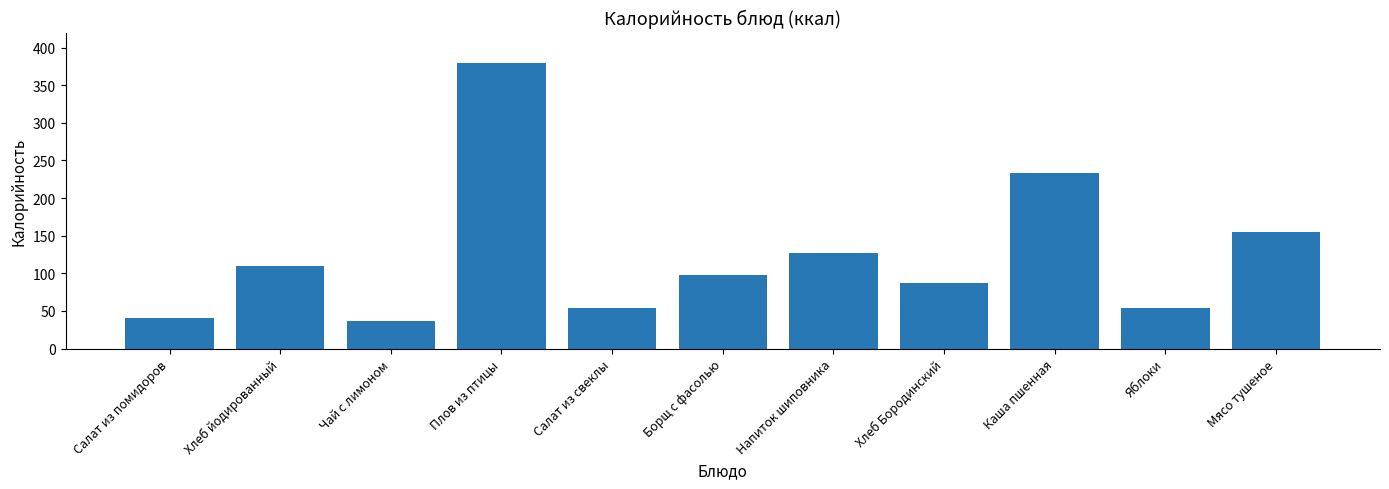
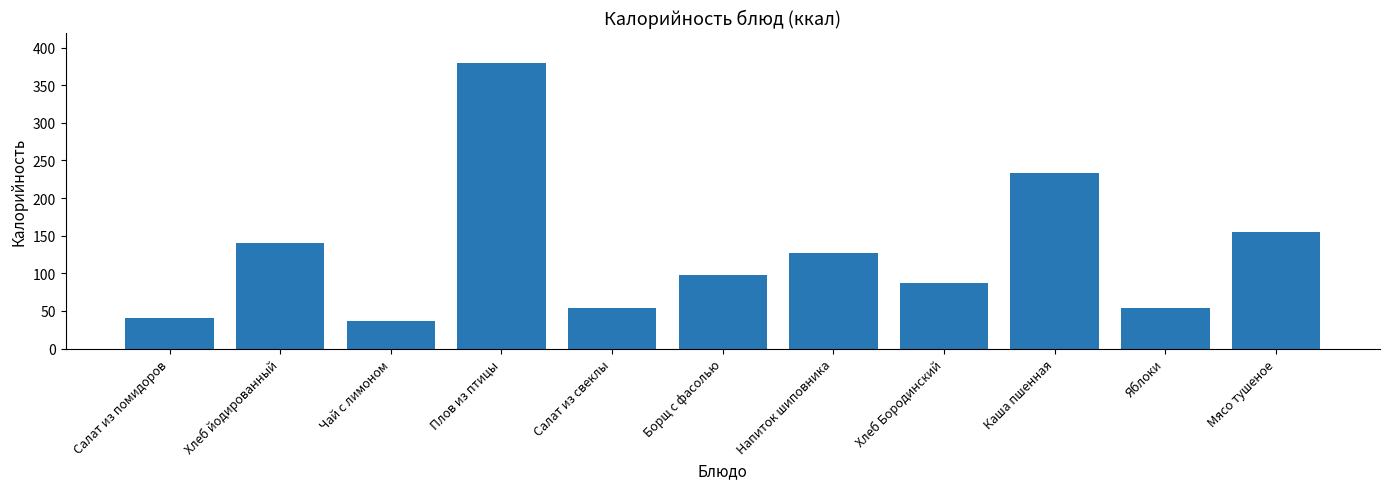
  {
    "Салат из помидоров": 40,
-   "Хлеб йодированный": 110,
+   "Хлеб йодированный": 140,
    "Чай с лимоном": 40,
    "Плов из птицы": 380,
    "Салат из свеклы": 50,
    "Борщ с фасолью": 100,
    "Напиток шиповника": 130,
    "Хлеб Бородинский": 90,
    "Каша пшенная": 230,
    "Яблоки": 50,
    "Мясо тушеное": 160
  }
